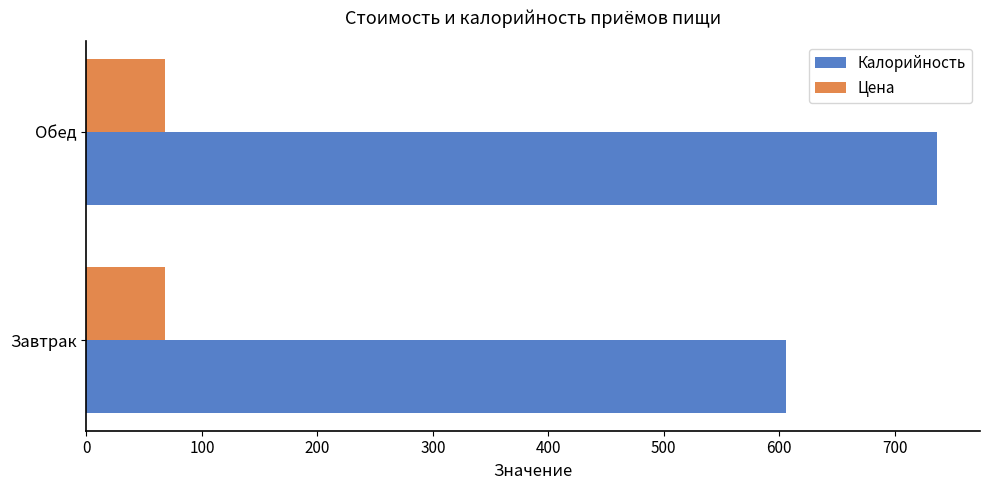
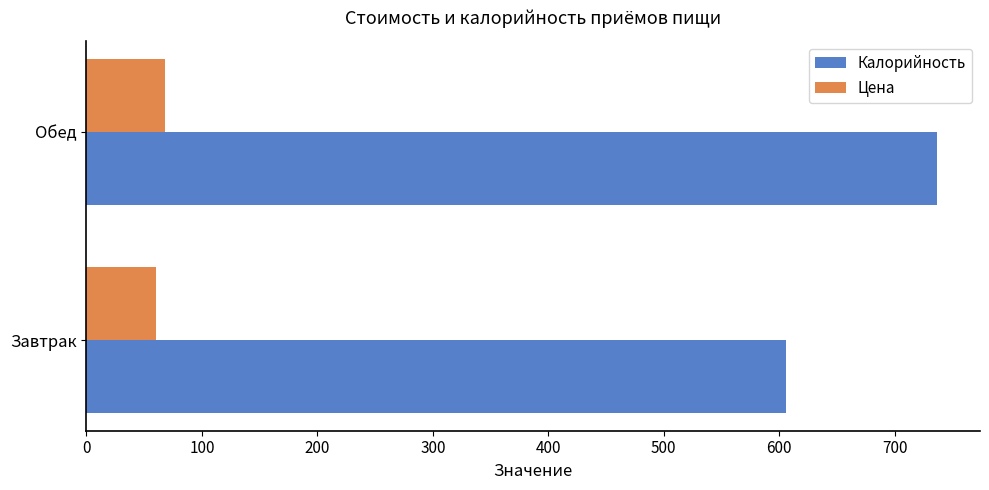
  {
    "Калорийность": {
      "Обед": 737,
      "Завтрак": 606
    },
    "Цена": {
      "Обед": 68,
-     "Завтрак": 68
+     "Завтрак": 60
    }
  }
